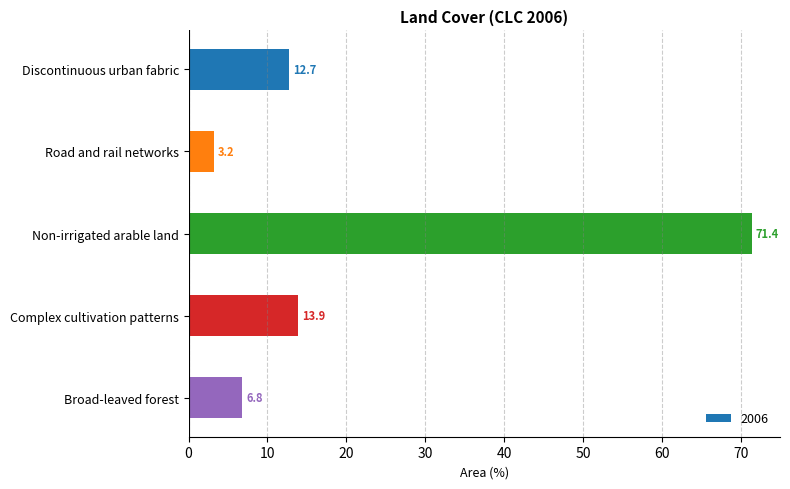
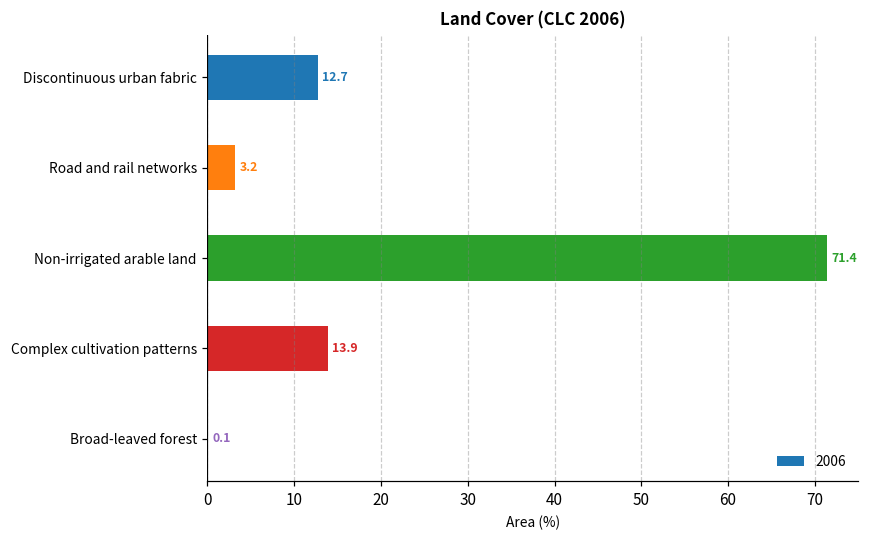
  {
    "Discontinuous urban fabric": 12.7,
    "Road and rail networks": 3.2,
    "Non-irrigated arable land": 71.4,
    "Complex cultivation patterns": 13.9,
-   "Broad-leaved forest": 6.8
+   "Broad-leaved forest": 0.1
  }
